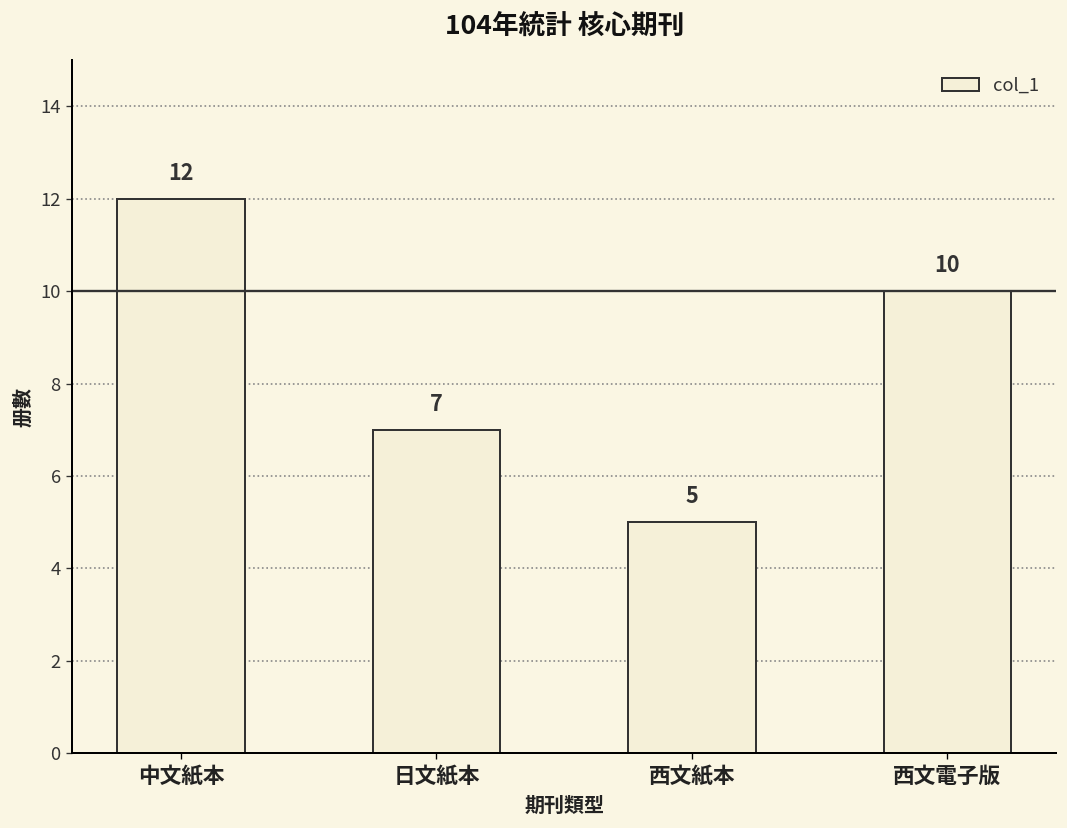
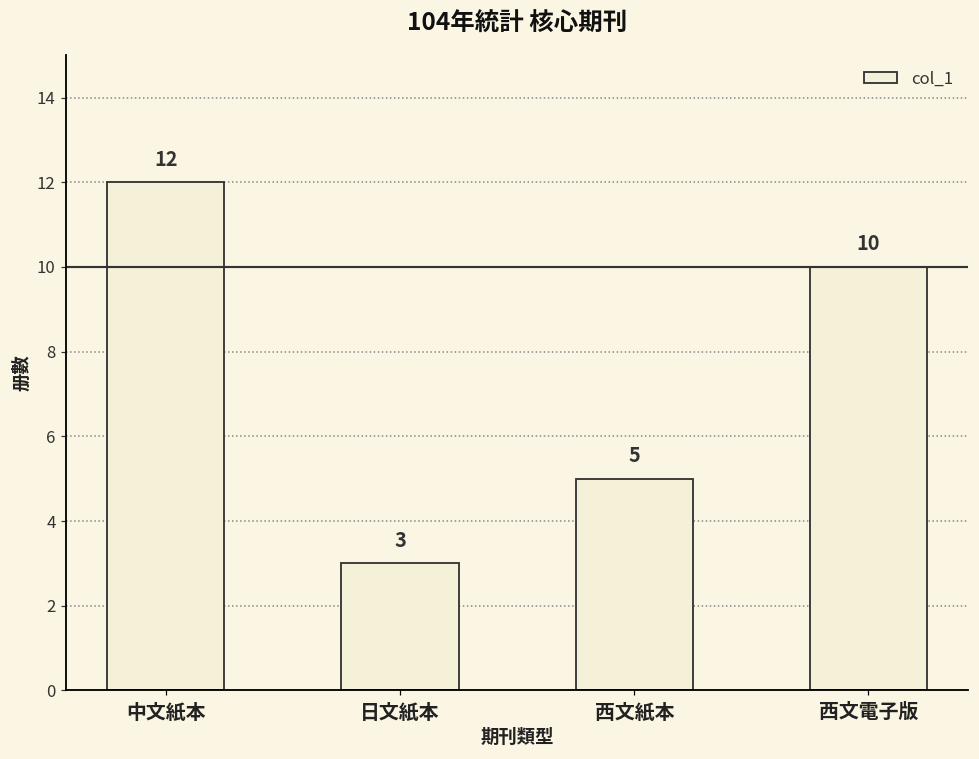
  {
    "中文紙本": 12,
-   "日文紙本": 7,
+   "日文紙本": 3,
    "西文紙本": 5,
    "西文電子版": 10
  }
